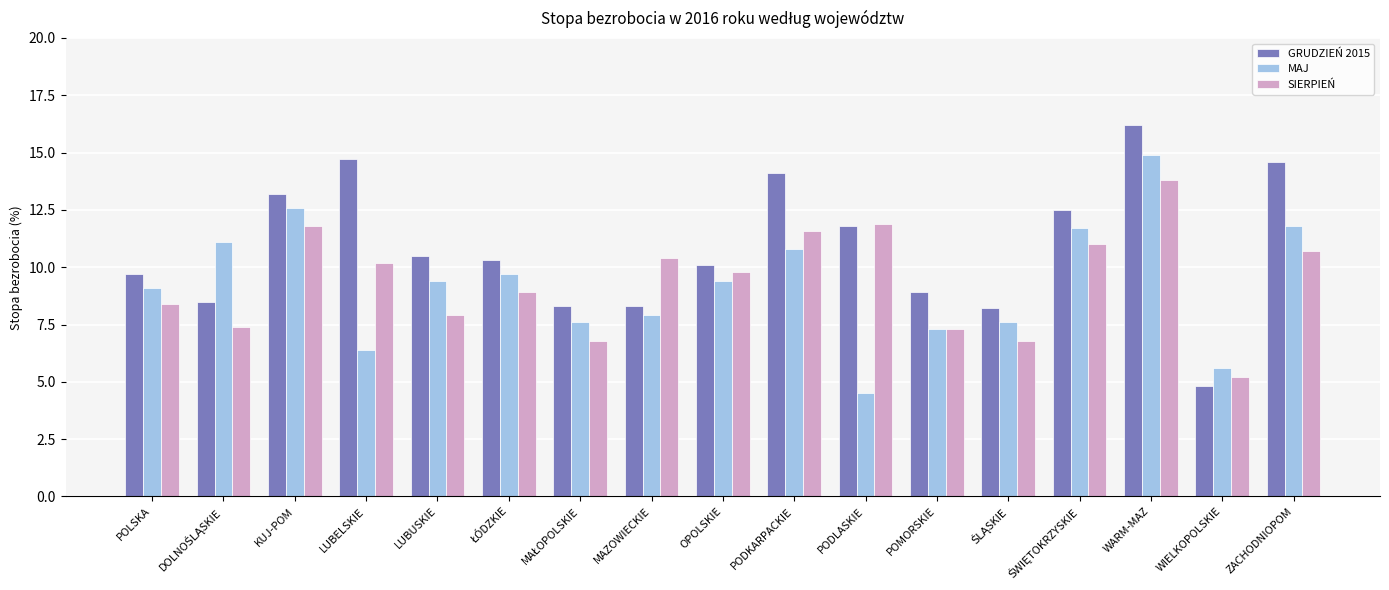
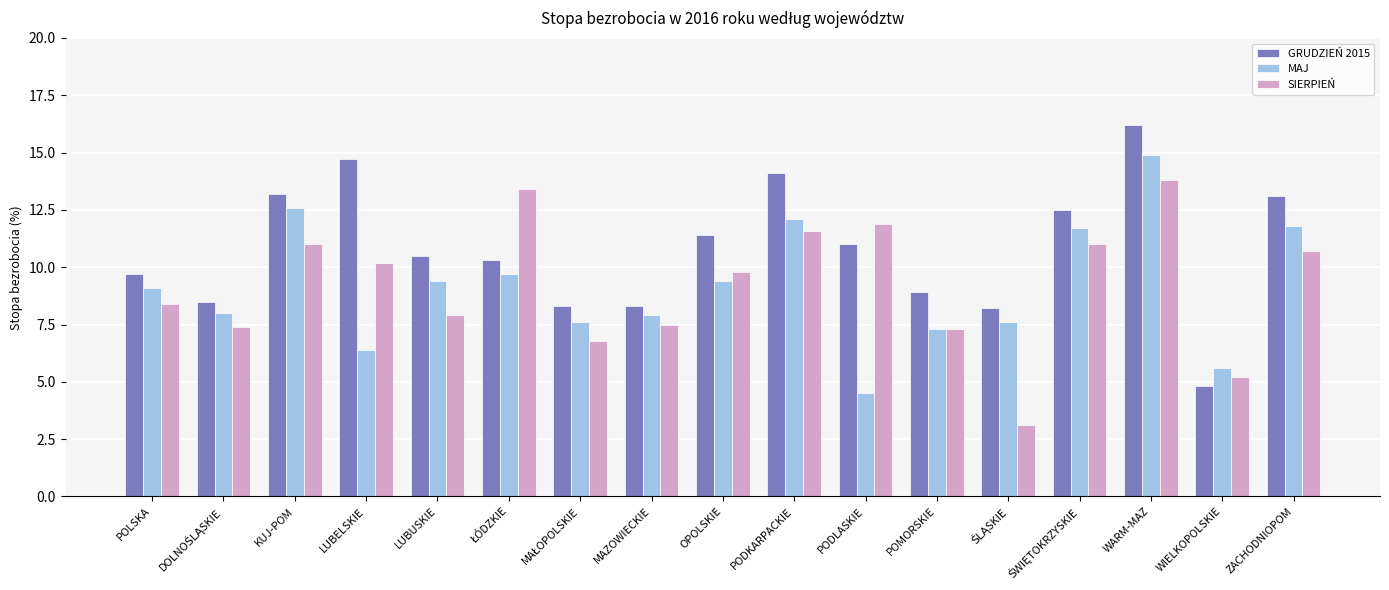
  {
    "GRUDZIEŃ 2015": {
      "POLSKA": 9.7,
      "DOLNOŚLĄSKIE": 8.5,
      "KUJ-POM": 13.2,
      "LUBELSKIE": 14.7,
      "LUBUSKIE": 10.5,
      "ŁÓDZKIE": 10.3,
      "MAŁOPOLSKIE": 8.3,
      "MAZOWIECKIE": 8.3,
-     "OPOLSKIE": 10.1,
+     "OPOLSKIE": 11.4,
      "PODKARPACKIE": 14.1,
-     "PODLASKIE": 11.8,
+     "PODLASKIE": 11.0,
      "POMORSKIE": 8.9,
      "ŚLĄSKIE": 8.2,
      "ŚWIĘTOKRZYSKIE": 12.5,
      "WARM-MAZ": 16.2,
      "WIELKOPOLSKIE": 4.8,
-     "ZACHODNIOPOM": 14.6
+     "ZACHODNIOPOM": 13.1
    },
    "MAJ": {
      "POLSKA": 9.1,
-     "DOLNOŚLĄSKIE": 11.1,
+     "DOLNOŚLĄSKIE": 8.0,
      "KUJ-POM": 12.6,
      "LUBELSKIE": 6.4,
      "LUBUSKIE": 9.4,
      "ŁÓDZKIE": 9.7,
      "MAŁOPOLSKIE": 7.6,
      "MAZOWIECKIE": 7.9,
      "OPOLSKIE": 9.4,
-     "PODKARPACKIE": 10.8,
+     "PODKARPACKIE": 12.1,
      "PODLASKIE": 4.5,
      "POMORSKIE": 7.3,
      "ŚLĄSKIE": 7.6,
      "ŚWIĘTOKRZYSKIE": 11.7,
      "WARM-MAZ": 14.9,
      "WIELKOPOLSKIE": 5.6,
      "ZACHODNIOPOM": 11.8
    },
    "SIERPIEŃ": {
      "POLSKA": 8.4,
      "DOLNOŚLĄSKIE": 7.4,
-     "KUJ-POM": 11.8,
+     "KUJ-POM": 11.0,
      "LUBELSKIE": 10.2,
      "LUBUSKIE": 7.9,
-     "ŁÓDZKIE": 8.9,
+     "ŁÓDZKIE": 13.4,
      "MAŁOPOLSKIE": 6.8,
-     "MAZOWIECKIE": 10.4,
+     "MAZOWIECKIE": 7.5,
      "OPOLSKIE": 9.8,
      "PODKARPACKIE": 11.6,
      "PODLASKIE": 11.9,
      "POMORSKIE": 7.3,
-     "ŚLĄSKIE": 6.8,
+     "ŚLĄSKIE": 3.1,
      "ŚWIĘTOKRZYSKIE": 11.0,
      "WARM-MAZ": 13.8,
      "WIELKOPOLSKIE": 5.2,
      "ZACHODNIOPOM": 10.7
    }
  }
